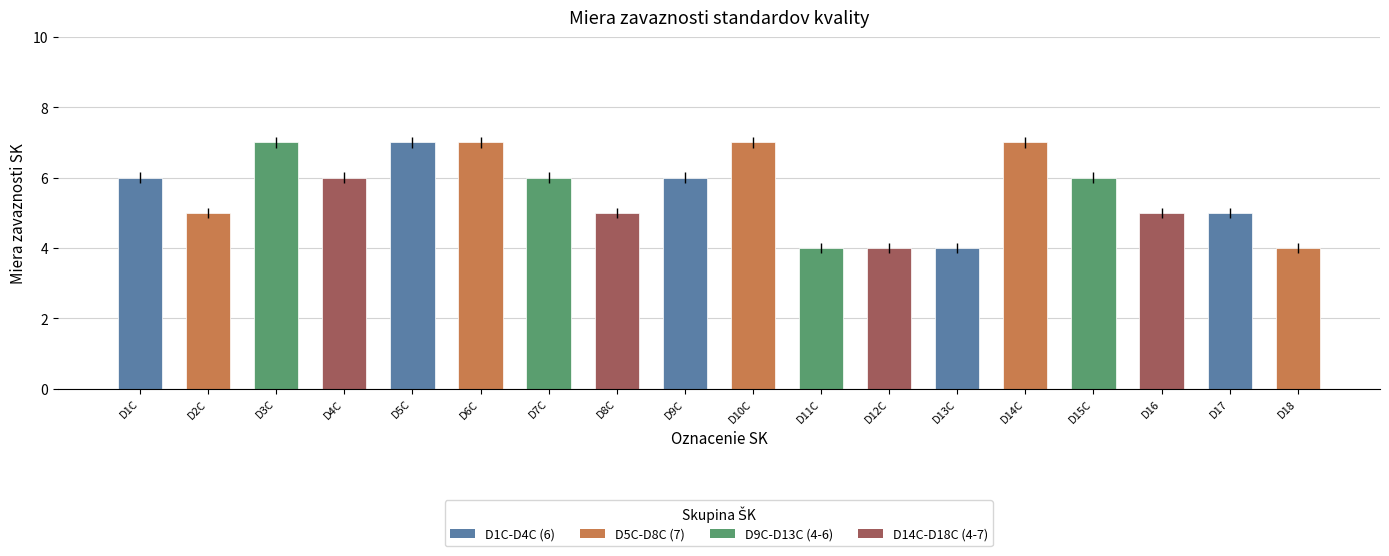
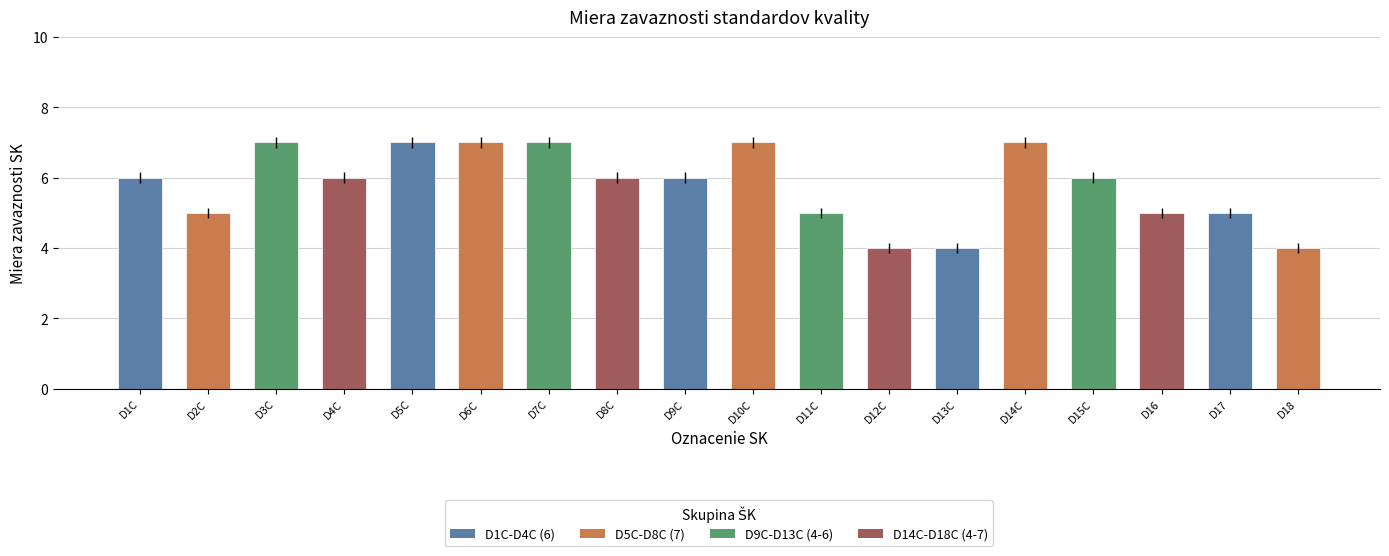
  {
    "D1C": 6,
    "D2C": 5,
    "D3C": 7,
    "D4C": 6,
    "D5C": 7,
    "D6C": 7,
-   "D7C": 6,
-   "D8C": 5,
+   "D7C": 7,
+   "D8C": 6,
    "D9C": 6,
    "D10C": 7,
-   "D11C": 4,
+   "D11C": 5,
    "D12C": 4,
    "D13C": 4,
    "D14C": 7,
    "D15C": 6,
    "D16": 5,
    "D17": 5,
    "D18": 4
  }
